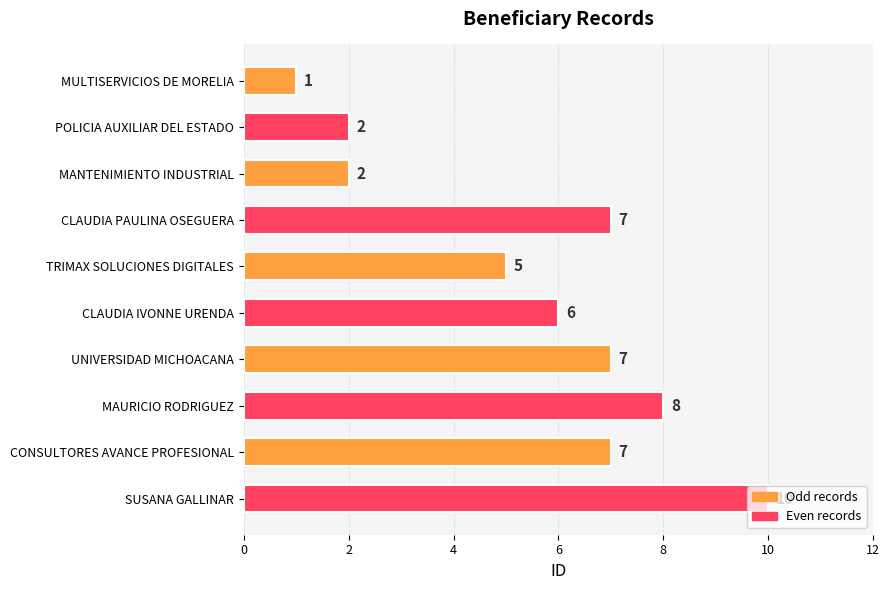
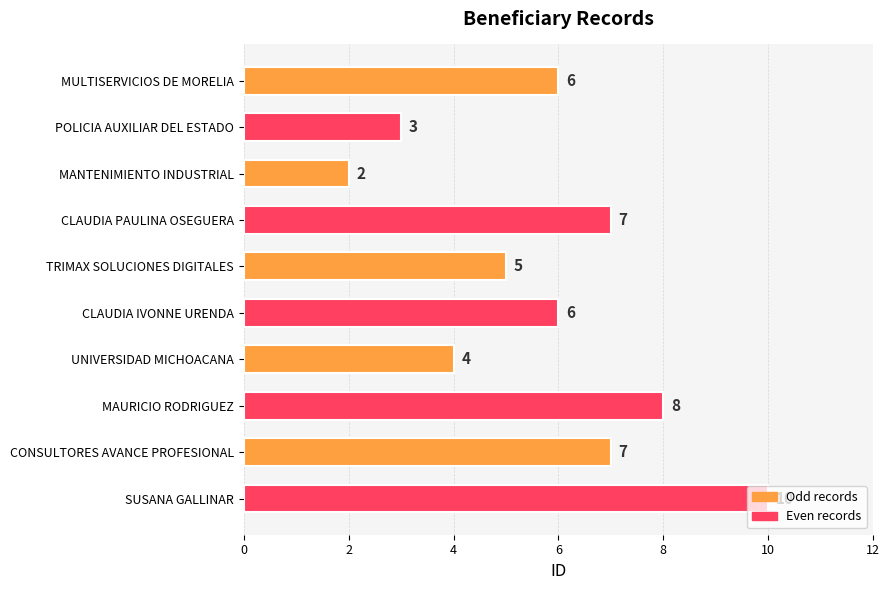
  {
-   "MULTISERVICIOS DE MORELIA": 1,
-   "POLICIA AUXILIAR DEL ESTADO": 2,
+   "MULTISERVICIOS DE MORELIA": 6,
+   "POLICIA AUXILIAR DEL ESTADO": 3,
    "MANTENIMIENTO INDUSTRIAL": 2,
    "CLAUDIA PAULINA OSEGUERA": 7,
    "TRIMAX SOLUCIONES DIGITALES": 5,
    "CLAUDIA IVONNE URENDA": 6,
-   "UNIVERSIDAD MICHOACANA": 7,
+   "UNIVERSIDAD MICHOACANA": 4,
    "MAURICIO RODRIGUEZ": 8,
    "CONSULTORES AVANCE PROFESIONAL": 7
  }
